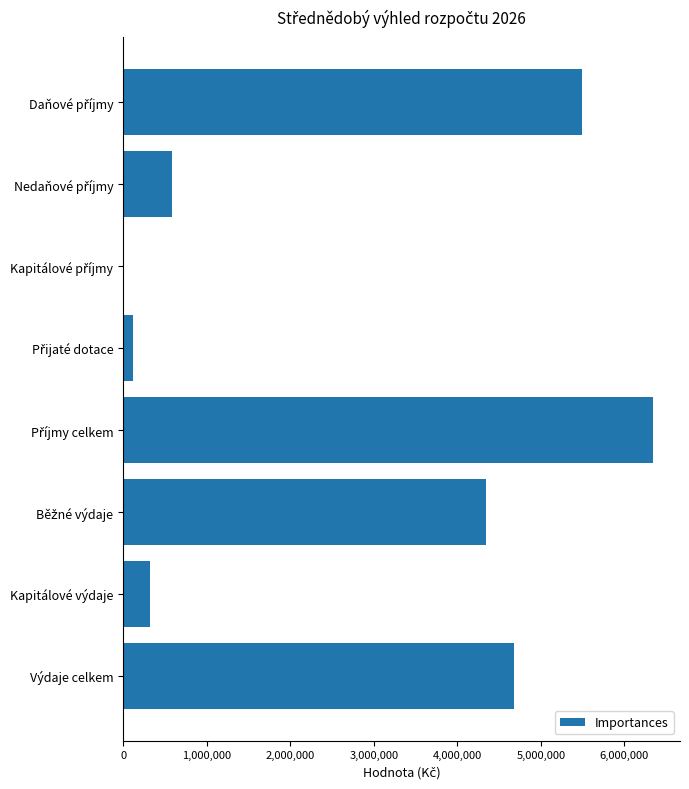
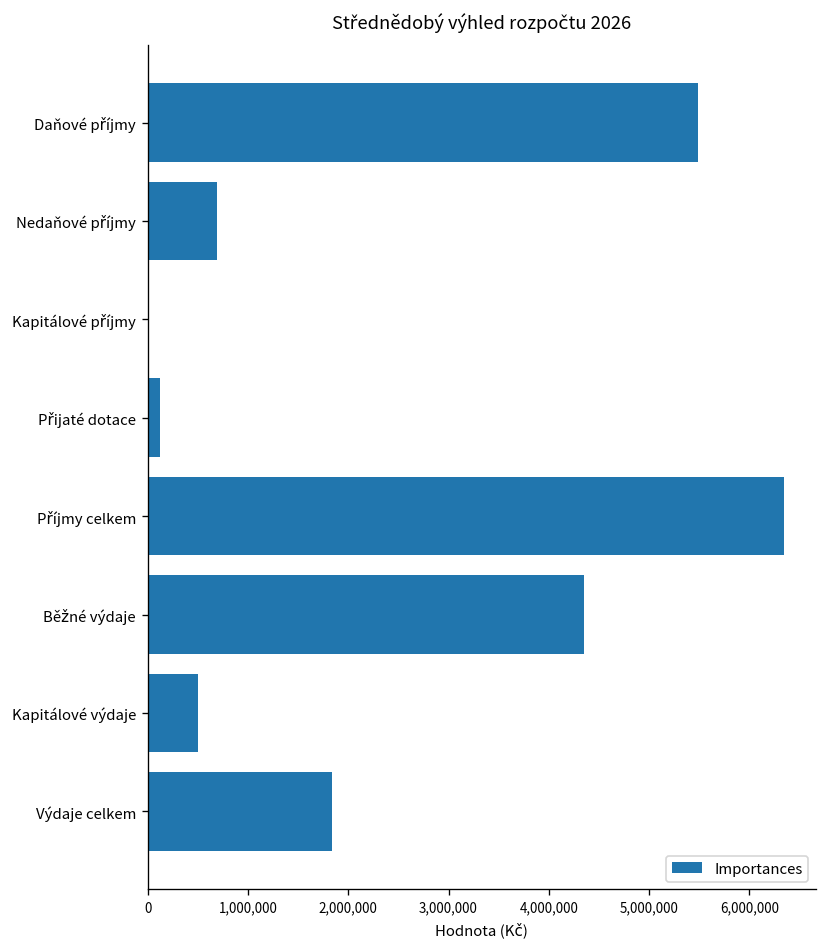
  {
    "Daňové příjmy": "5,500,000",
-   "Nedaňové příjmy": "600,000",
+   "Nedaňové příjmy": "700,000",
    "Kapitálové příjmy": "0",
    "Přijaté dotace": "100,000",
    "Příjmy celkem": "6,300,000",
    "Běžné výdaje": "4,300,000",
-   "Kapitálové výdaje": "300,000",
-   "Výdaje celkem": "4,700,000"
+   "Kapitálové výdaje": "500,000",
+   "Výdaje celkem": "1,800,000"
  }
